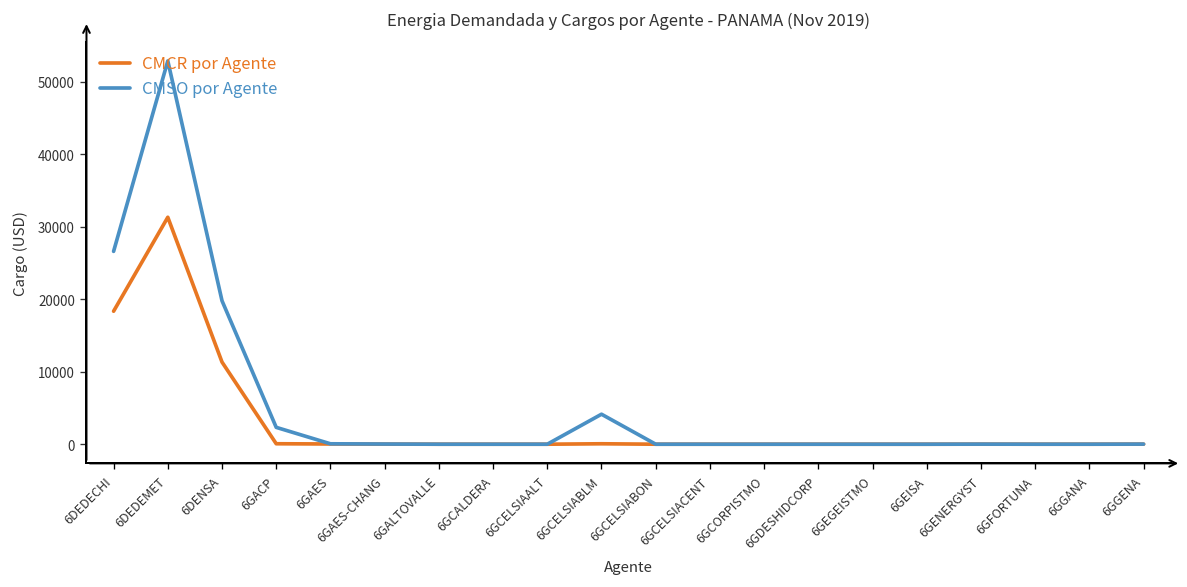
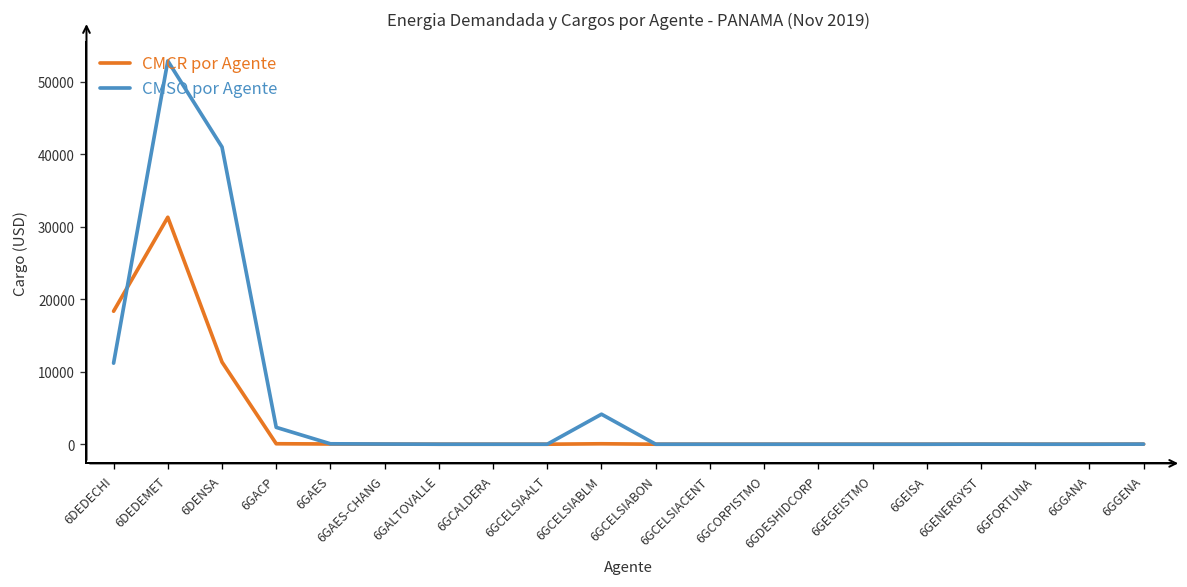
  {
    "CMCR por Agente": {
      "6DEDECHI": 18000,
      "6DEDEMET": 31000,
      "6DENSA": 11000,
      "6GACP": 0,
      "6GCELSIABLM": 0
    },
    "CMSO por Agente": {
-     "6DEDECHI": 27000,
+     "6DEDECHI": 11000,
      "6DEDEMET": 53000,
-     "6DENSA": 20000,
+     "6DENSA": 41000,
      "6GACP": 2000,
      "6GCELSIABLM": 4000
    }
  }
